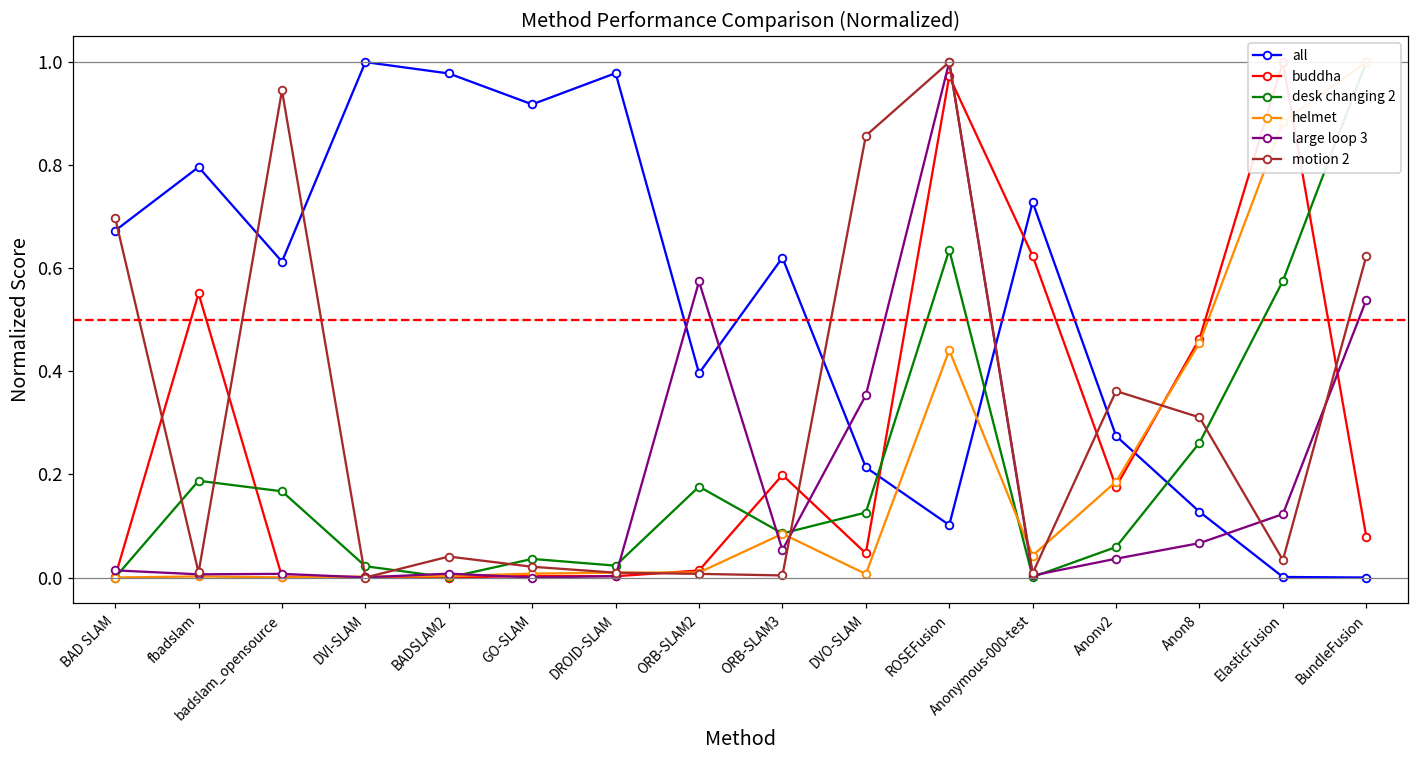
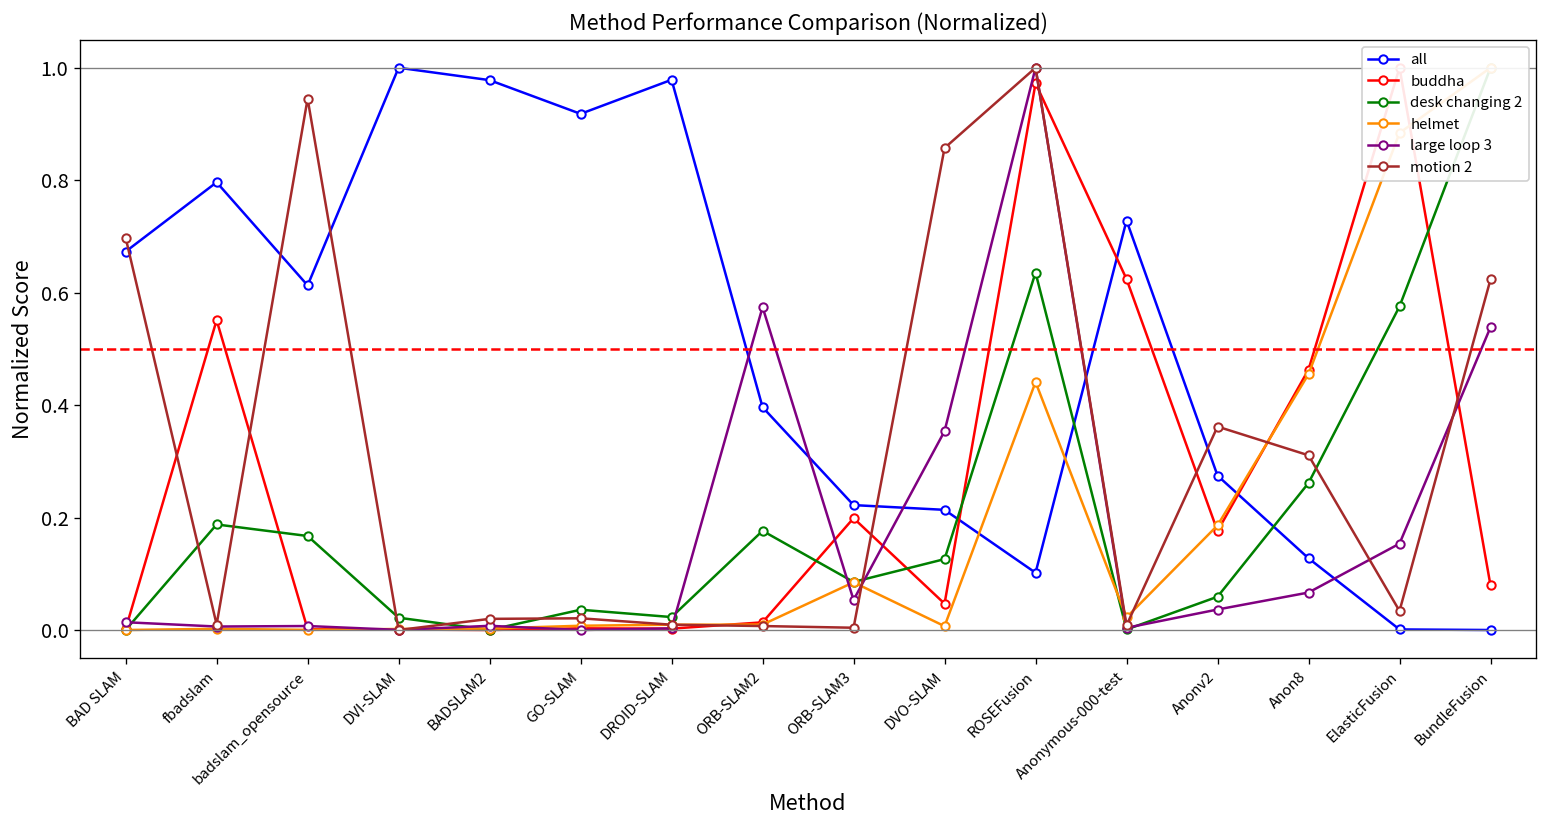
  {
    "all": {
      "BAD SLAM": 0.67,
      "fbadslam": 0.80,
      "badslam_opensource": 0.61,
      "DVI-SLAM": 1.00,
      "BADSLAM2": 0.98,
      "GO-SLAM": 0.92,
      "DROID-SLAM": 0.98,
      "ORB-SLAM2": 0.40,
-     "ORB-SLAM3": 0.62,
+     "ORB-SLAM3": 0.22,
      "DVO-SLAM": 0.21,
      "ROSEFusion": 0.10,
      "Anonymous-000-test": 0.73,
      "Anonv2": 0.27,
      "Anon8": 0.13,
      "ElasticFusion": 0.00,
      "BundleFusion": 0.00
    },
    "buddha": {
      "fbadslam": 0.55,
      "ORB-SLAM3": 0.20,
      "DVO-SLAM": 0.05,
      "ROSEFusion": 0.97,
      "Anonymous-000-test": 0.62,
      "Anonv2": 0.18,
      "Anon8": 0.46,
      "BundleFusion": 0.08
    },
    "desk changing 2": {
      "fbadslam": 0.19,
      "badslam_opensource": 0.17,
      "DVI-SLAM": 0.02,
      "GO-SLAM": 0.04,
      "DROID-SLAM": 0.02,
      "ORB-SLAM2": 0.18,
      "DVO-SLAM": 0.13,
      "ROSEFusion": 0.64,
      "Anonv2": 0.06,
      "Anon8": 0.26,
      "ElasticFusion": 0.58
    },
    "helmet": {
      "DVO-SLAM": 0.01,
      "ROSEFusion": 0.44,
-     "Anonymous-000-test": 0.04,
+     "Anonymous-000-test": 0.02,
      "Anonv2": 0.19,
      "Anon8": 0.46
    },
    "large loop 3": {
      "BAD SLAM": 0.01,
      "badslam_opensource": 0.01,
      "ORB-SLAM2": 0.57,
      "ORB-SLAM3": 0.05,
      "DVO-SLAM": 0.35,
      "Anonv2": 0.04,
      "Anon8": 0.07,
-     "ElasticFusion": 0.12,
+     "ElasticFusion": 0.15,
      "BundleFusion": 0.54
    },
    "motion 2": {
      "BAD SLAM": 0.70,
      "badslam_opensource": 0.94,
-     "BADSLAM2": 0.04,
+     "BADSLAM2": 0.02,
      "GO-SLAM": 0.02,
      "ORB-SLAM3": 0.00,
      "DVO-SLAM": 0.86,
      "Anonv2": 0.36,
      "Anon8": 0.31,
      "ElasticFusion": 0.03,
      "BundleFusion": 0.62
    }
  }
